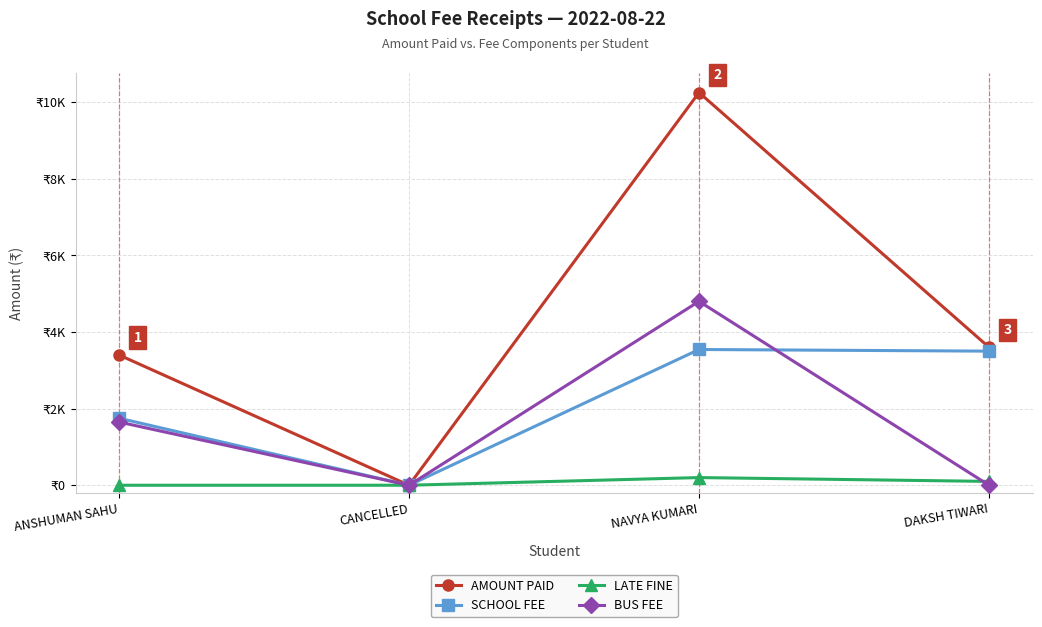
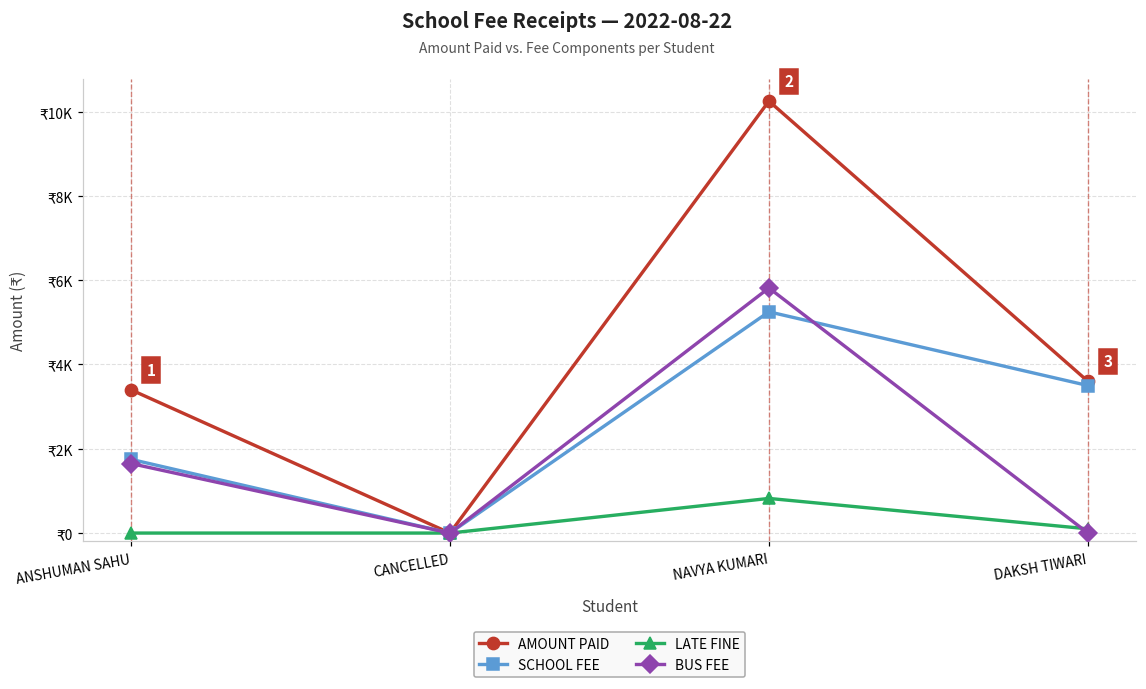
  {
    "SCHOOL FEE": {
      "ANSHUMAN SAHU": "₹1800",
-     "NAVYA KUMARI": "₹3500",
+     "NAVYA KUMARI": "₹5300",
      "DAKSH TIWARI": "₹3500"
    },
    "LATE FINE": {
      "ANSHUMAN SAHU": "₹0",
-     "NAVYA KUMARI": "₹200",
+     "NAVYA KUMARI": "₹800",
      "DAKSH TIWARI": "₹100"
    },
    "BUS FEE": {
      "ANSHUMAN SAHU": "₹1700",
-     "NAVYA KUMARI": "₹4800",
+     "NAVYA KUMARI": "₹5800",
      "DAKSH TIWARI": "₹0"
    }
  }
